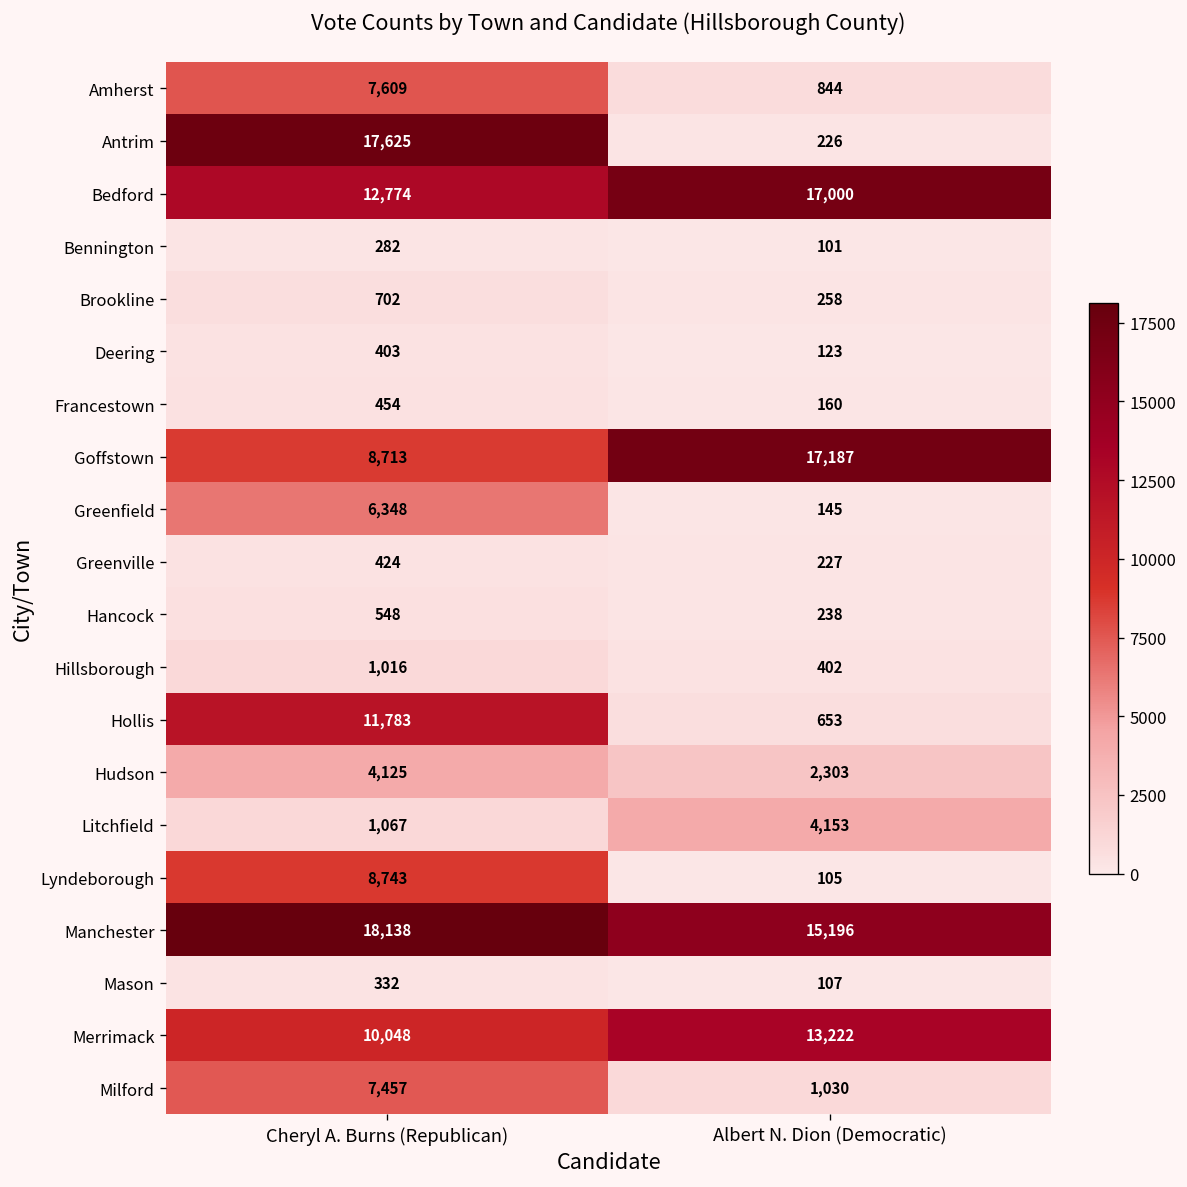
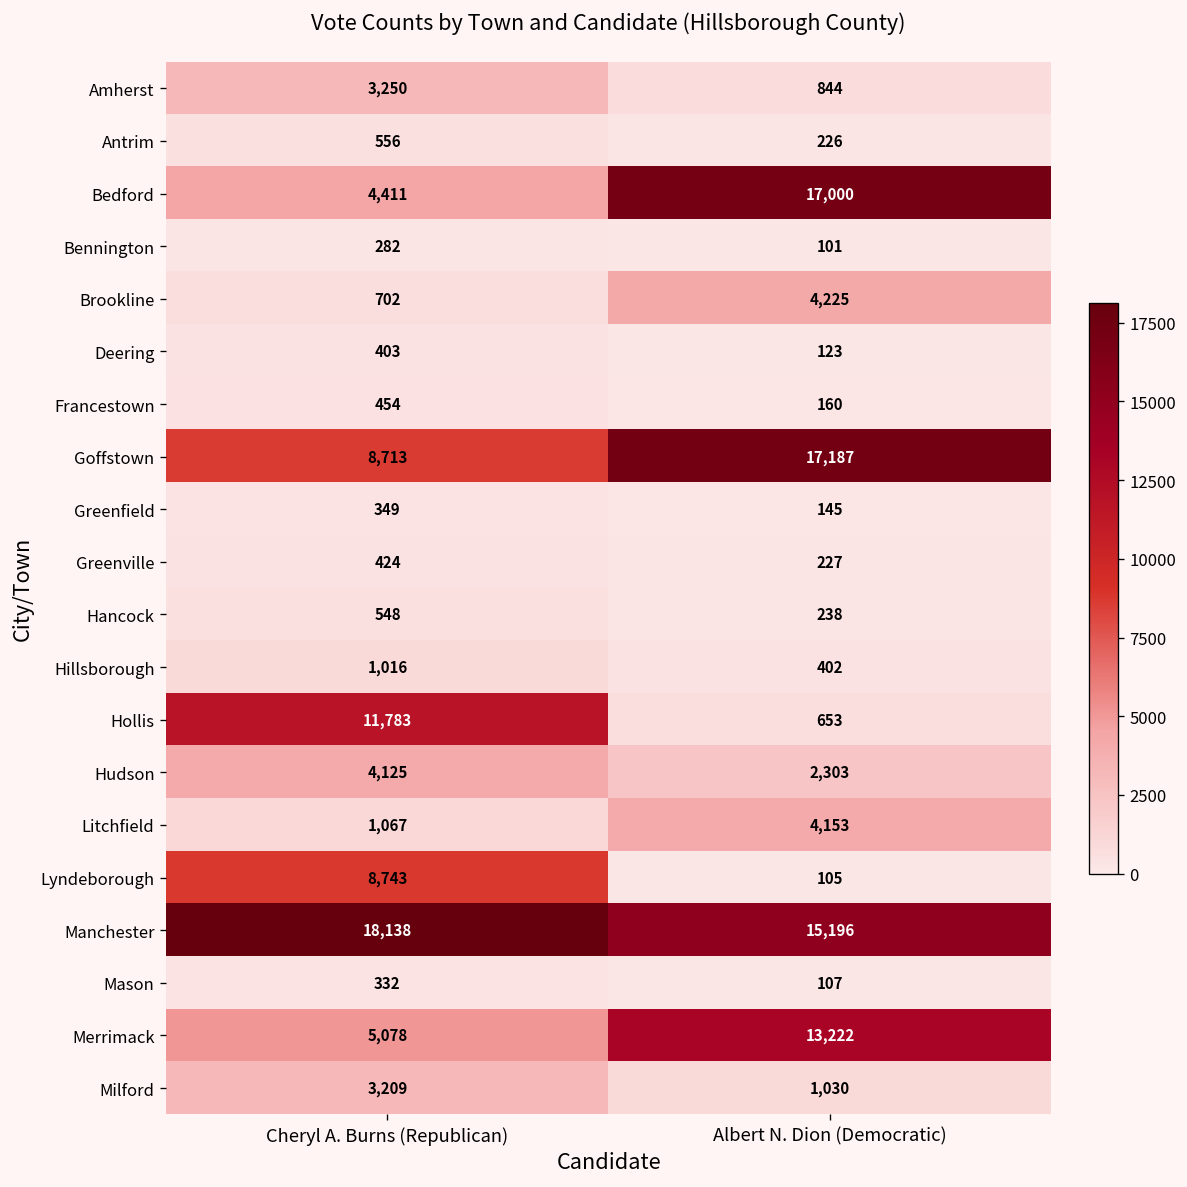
  {
    "Amherst": {
-     "Cheryl A. Burns (Republican)": "7,609",
+     "Cheryl A. Burns (Republican)": "3,250",
      "Albert N. Dion (Democratic)": "844"
    },
    "Antrim": {
-     "Cheryl A. Burns (Republican)": "17,625",
+     "Cheryl A. Burns (Republican)": "556",
      "Albert N. Dion (Democratic)": "226"
    },
    "Bedford": {
-     "Cheryl A. Burns (Republican)": "12,774",
+     "Cheryl A. Burns (Republican)": "4,411",
      "Albert N. Dion (Democratic)": "17,000"
    },
    "Bennington": {
      "Cheryl A. Burns (Republican)": "282",
      "Albert N. Dion (Democratic)": "101"
    },
    "Brookline": {
      "Cheryl A. Burns (Republican)": "702",
-     "Albert N. Dion (Democratic)": "258"
+     "Albert N. Dion (Democratic)": "4,225"
    },
    "Deering": {
      "Cheryl A. Burns (Republican)": "403",
      "Albert N. Dion (Democratic)": "123"
    },
    "Francestown": {
      "Cheryl A. Burns (Republican)": "454",
      "Albert N. Dion (Democratic)": "160"
    },
    "Goffstown": {
      "Cheryl A. Burns (Republican)": "8,713",
      "Albert N. Dion (Democratic)": "17,187"
    },
    "Greenfield": {
-     "Cheryl A. Burns (Republican)": "6,348",
+     "Cheryl A. Burns (Republican)": "349",
      "Albert N. Dion (Democratic)": "145"
    },
    "Greenville": {
      "Cheryl A. Burns (Republican)": "424",
      "Albert N. Dion (Democratic)": "227"
    },
    "Hancock": {
      "Cheryl A. Burns (Republican)": "548",
      "Albert N. Dion (Democratic)": "238"
    },
    "Hillsborough": {
      "Cheryl A. Burns (Republican)": "1,016",
      "Albert N. Dion (Democratic)": "402"
    },
    "Hollis": {
      "Cheryl A. Burns (Republican)": "11,783",
      "Albert N. Dion (Democratic)": "653"
    },
    "Hudson": {
      "Cheryl A. Burns (Republican)": "4,125",
      "Albert N. Dion (Democratic)": "2,303"
    },
    "Litchfield": {
      "Cheryl A. Burns (Republican)": "1,067",
      "Albert N. Dion (Democratic)": "4,153"
    },
    "Lyndeborough": {
      "Cheryl A. Burns (Republican)": "8,743",
      "Albert N. Dion (Democratic)": "105"
    },
    "Manchester": {
      "Cheryl A. Burns (Republican)": "18,138",
      "Albert N. Dion (Democratic)": "15,196"
    },
    "Mason": {
      "Cheryl A. Burns (Republican)": "332",
      "Albert N. Dion (Democratic)": "107"
    },
    "Merrimack": {
-     "Cheryl A. Burns (Republican)": "10,048",
+     "Cheryl A. Burns (Republican)": "5,078",
      "Albert N. Dion (Democratic)": "13,222"
    },
    "Milford": {
-     "Cheryl A. Burns (Republican)": "7,457",
+     "Cheryl A. Burns (Republican)": "3,209",
      "Albert N. Dion (Democratic)": "1,030"
    }
  }
